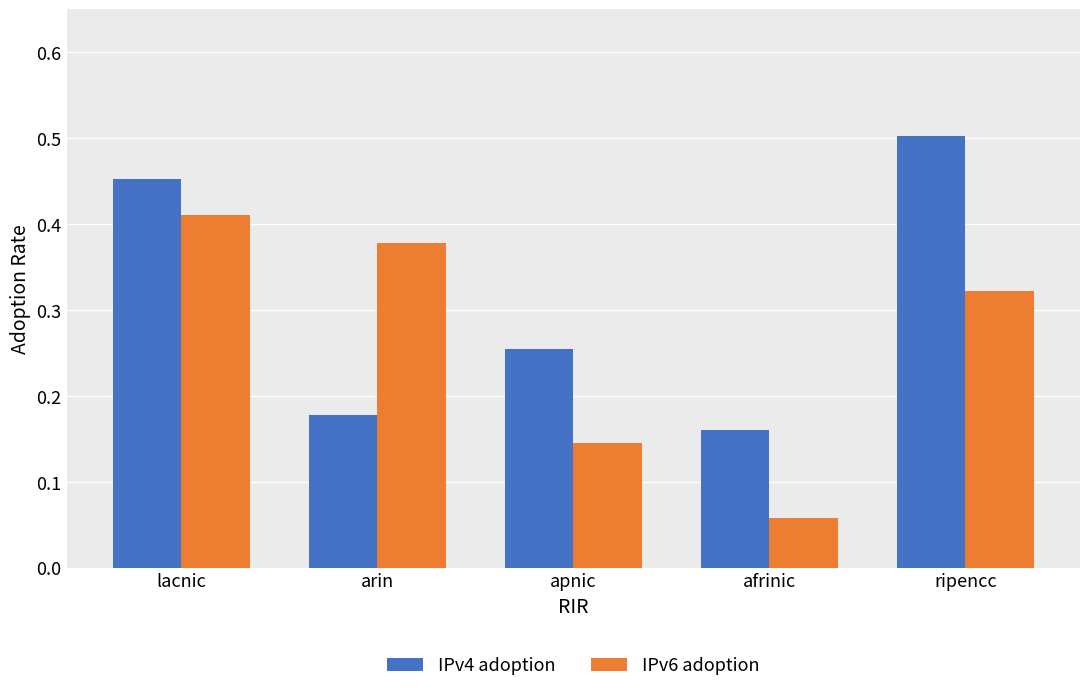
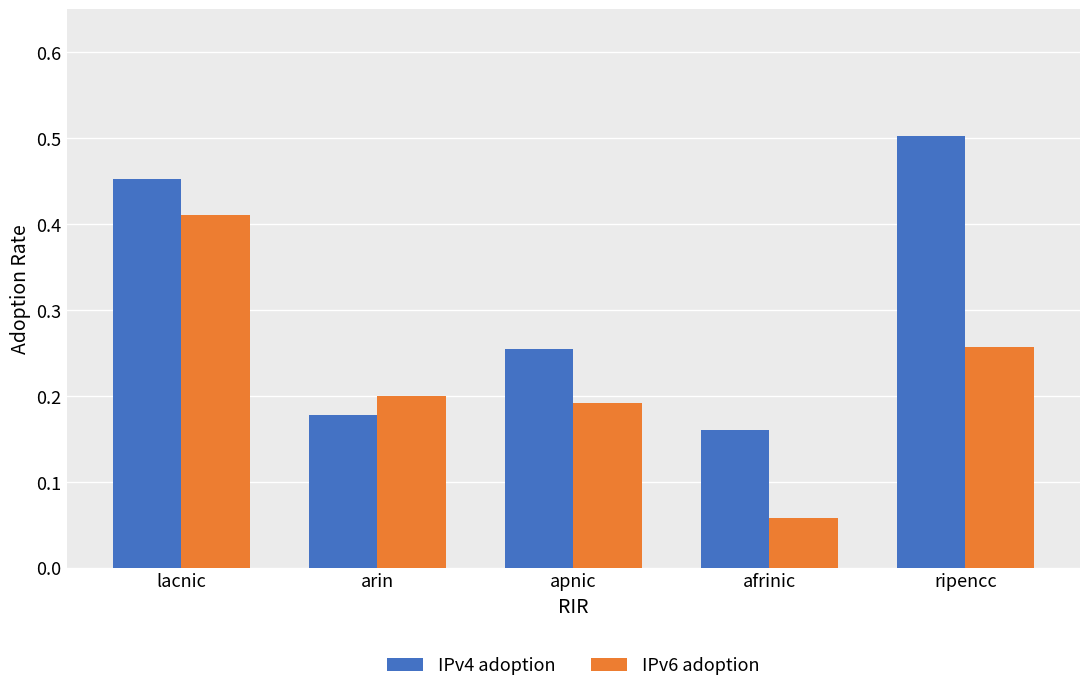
  {
    "IPv4 adoption": {
      "lacnic": 0.45,
      "arin": 0.18,
      "apnic": 0.25,
      "afrinic": 0.16,
      "ripencc": 0.50
    },
    "IPv6 adoption": {
      "lacnic": 0.41,
-     "arin": 0.38,
-     "apnic": 0.15,
+     "arin": 0.20,
+     "apnic": 0.19,
      "afrinic": 0.06,
-     "ripencc": 0.32
+     "ripencc": 0.26
    }
  }
